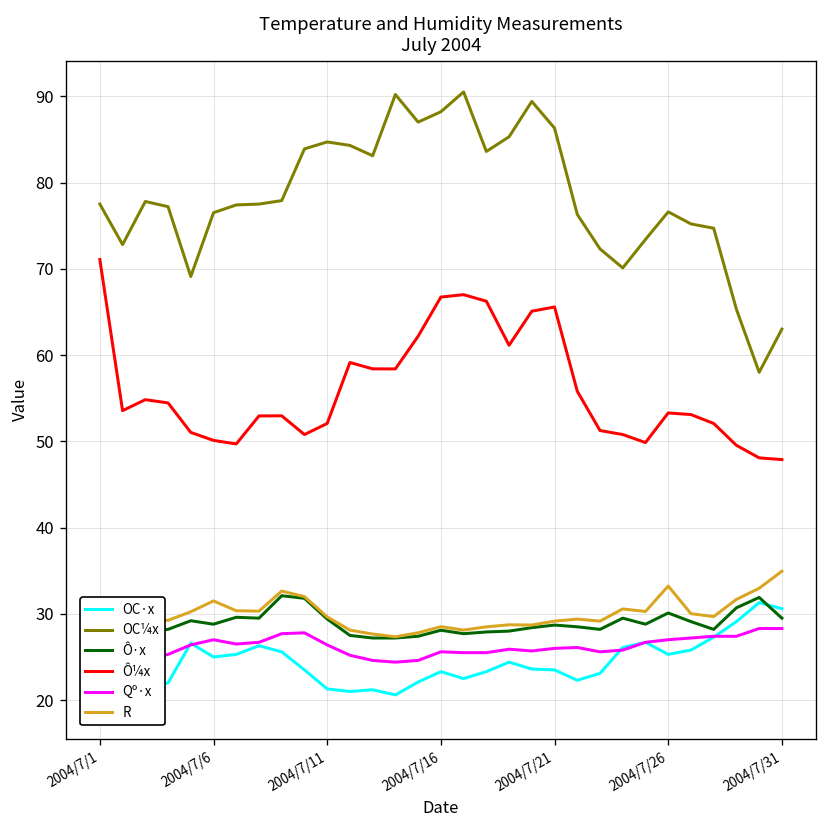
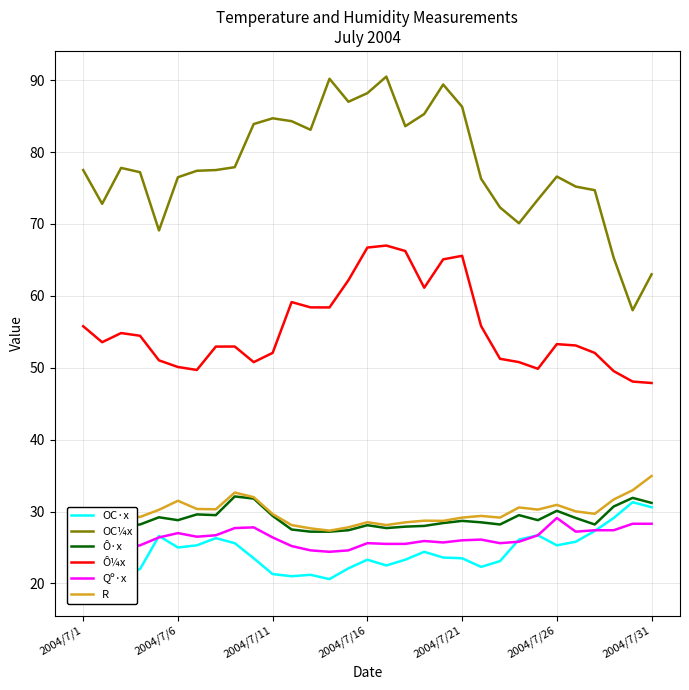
  {
    "OC·x": {
      "2004/7/6": 25,
      "2004/7/11": 21,
      "2004/7/16": 23,
      "2004/7/21": 24,
      "2004/7/26": 25,
      "2004/7/31": 31
    },
    "OC¼x": {
      "2004/7/1": 78,
      "2004/7/6": 77,
      "2004/7/11": 85,
      "2004/7/16": 88,
      "2004/7/21": 86,
      "2004/7/26": 77,
      "2004/7/31": 63
    },
    "Ô·x": {
      "2004/7/6": 29,
      "2004/7/16": 28,
      "2004/7/21": 29,
      "2004/7/26": 30,
-     "2004/7/31": 30
+     "2004/7/31": 31
    },
    "Ô¼x": {
-     "2004/7/1": 71,
+     "2004/7/1": 56,
      "2004/7/6": 50,
      "2004/7/11": 52,
      "2004/7/16": 67,
      "2004/7/21": 66,
      "2004/7/26": 53,
      "2004/7/31": 48
    },
    "Qº·x": {
      "2004/7/6": 27,
      "2004/7/11": 26,
      "2004/7/16": 26,
      "2004/7/21": 26,
-     "2004/7/26": 27,
+     "2004/7/26": 29,
      "2004/7/31": 28
    },
    "R": {
      "2004/7/6": 31,
      "2004/7/16": 29,
      "2004/7/21": 29,
-     "2004/7/26": 33,
+     "2004/7/26": 31,
      "2004/7/31": 35
    }
  }
